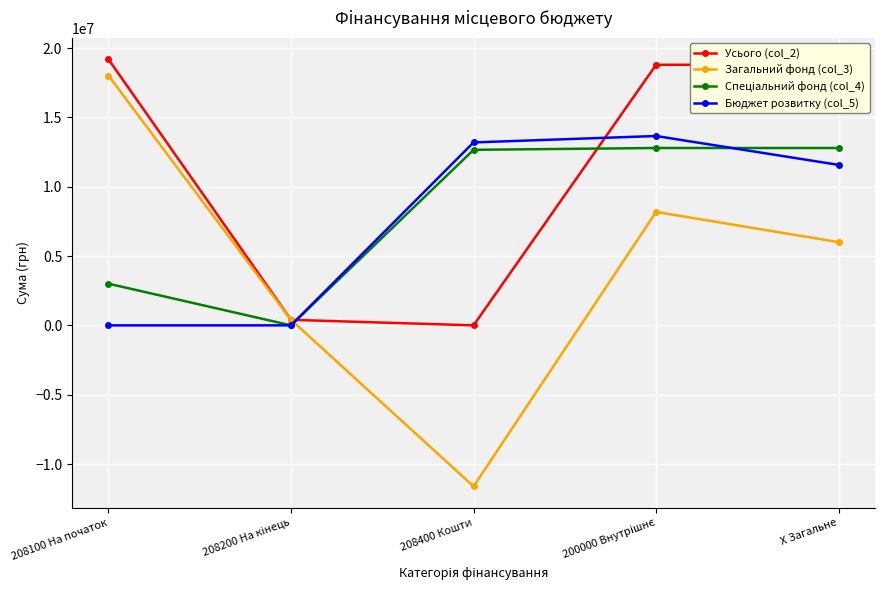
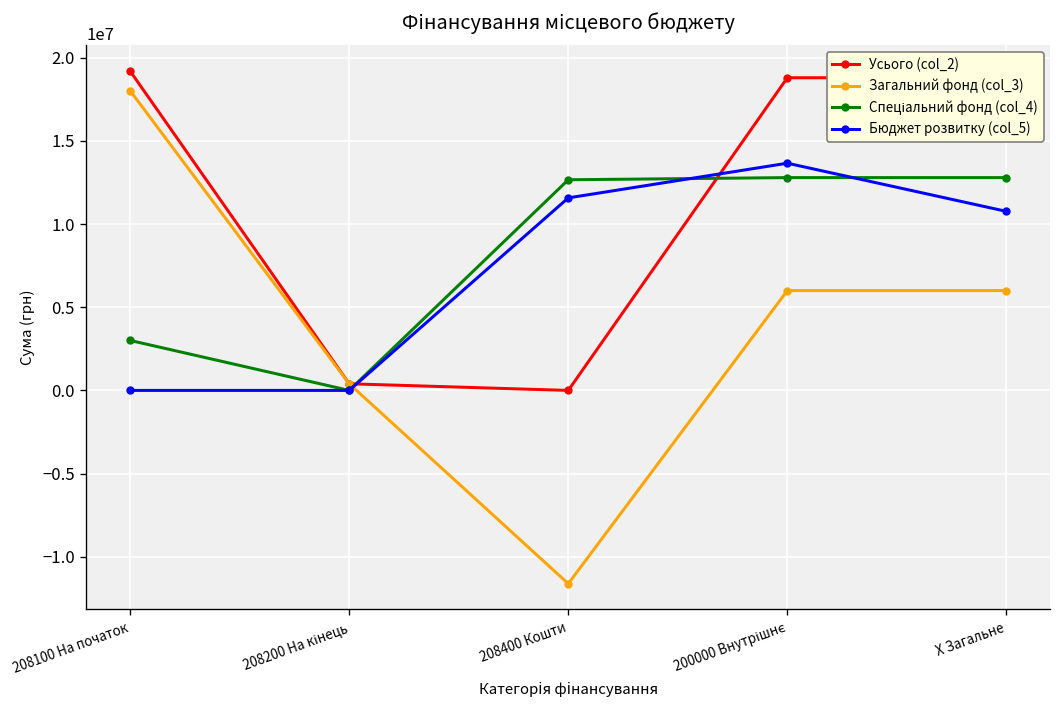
  {
    "Усього (col_2)": {
      "208100 На початок": 19200000,
      "208400 Кошти": 0,
      "200000 Внутрішнє": 18800000
    },
    "Загальний фонд (col_3)": {
      "208100 На початок": 18000000,
      "208400 Кошти": -11600000,
-     "200000 Внутрішнє": 8200000,
+     "200000 Внутрішнє": 6000000,
      "X Загальне": 6000000
    },
    "Спеціальний фонд (col_4)": {
      "208100 На початок": 3000000,
      "208400 Кошти": 12700000,
      "200000 Внутрішнє": 12800000,
      "X Загальне": 12800000
    },
    "Бюджет розвитку (col_5)": {
      "208100 На початок": 0,
-     "208400 Кошти": 13200000,
+     "208400 Кошти": 11600000,
      "200000 Внутрішнє": 13700000,
-     "X Загальне": 11600000
+     "X Загальне": 10800000
    }
  }
